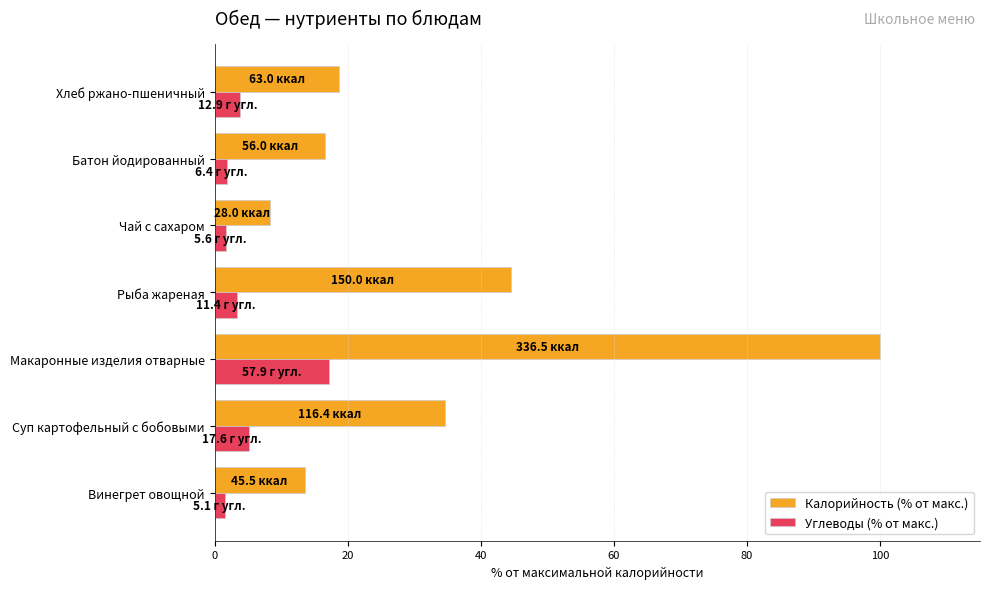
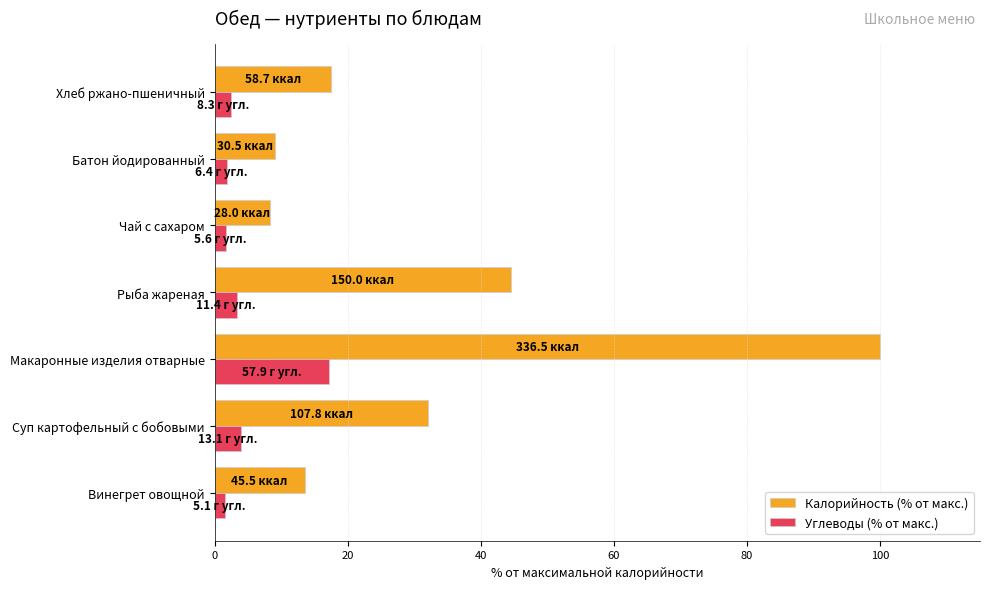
  {
    "Калорийность (% от макс.)": {
-     "Хлеб ржано-пшеничный": 63.0,
-     "Батон йодированный": 56.0,
-     "Суп картофельный с бобовыми": 116.4
+     "Хлеб ржано-пшеничный": 58.7,
+     "Батон йодированный": 30.5,
+     "Суп картофельный с бобовыми": 107.8
    },
    "Углеводы (% от макс.)": {
-     "Хлеб ржано-пшеничный": 12.9,
-     "Суп картофельный с бобовыми": 17.6
+     "Хлеб ржано-пшеничный": 8.3,
+     "Суп картофельный с бобовыми": 13.1
    }
  }
